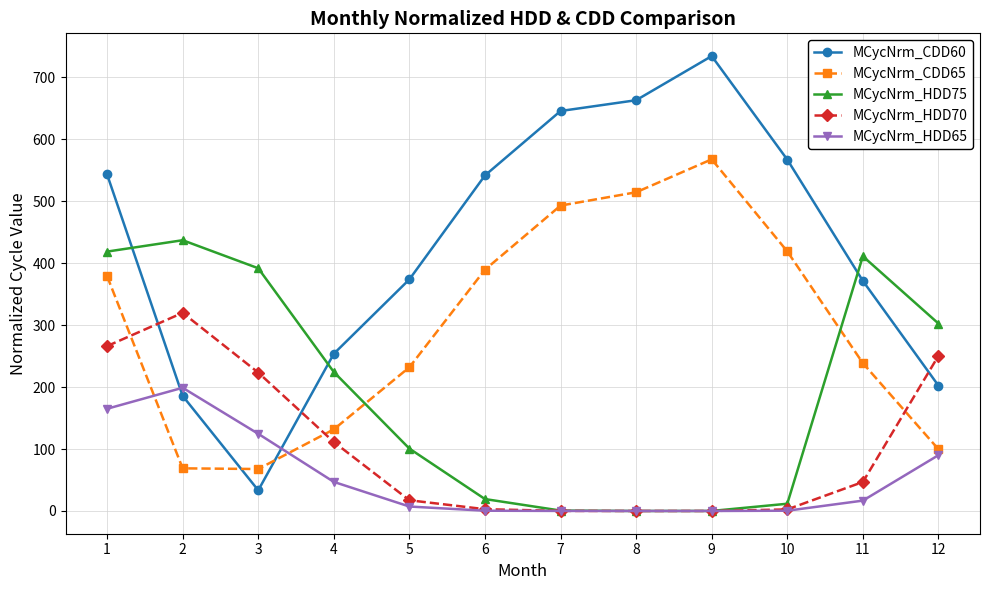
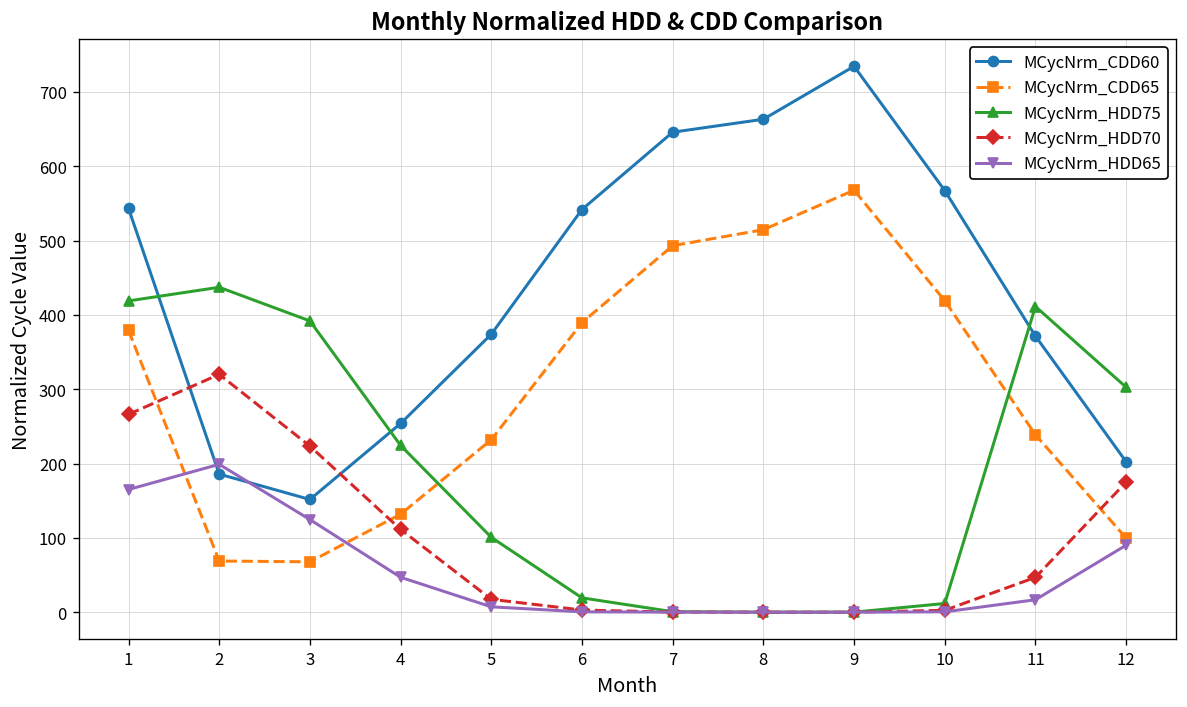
  {
    "MCycNrm_CDD60": {
      "1": 540,
      "2": 190,
-     "3": 30,
+     "3": 150,
      "4": 250,
      "5": 370,
      "6": 540,
      "7": 650,
      "8": 660,
      "9": 730,
      "10": 570,
      "11": 370,
      "12": 200
    },
    "MCycNrm_CDD65": {
      "1": 380,
      "2": 70,
      "3": 70,
      "4": 130,
      "5": 230,
      "6": 390,
      "7": 490,
      "8": 510,
      "9": 570,
      "10": 420,
      "11": 240,
      "12": 100
    },
    "MCycNrm_HDD75": {
      "1": 420,
      "2": 440,
      "3": 390,
      "4": 220,
      "5": 100,
      "6": 20,
      "10": 10,
      "11": 410,
      "12": 300
    },
    "MCycNrm_HDD70": {
      "1": 270,
      "2": 320,
      "3": 220,
      "4": 110,
      "5": 20,
      "11": 50,
-     "12": 250
+     "12": 170
    },
    "MCycNrm_HDD65": {
      "1": 170,
      "2": 200,
      "3": 120,
      "4": 50,
      "5": 10,
      "11": 20,
      "12": 90
    }
  }
